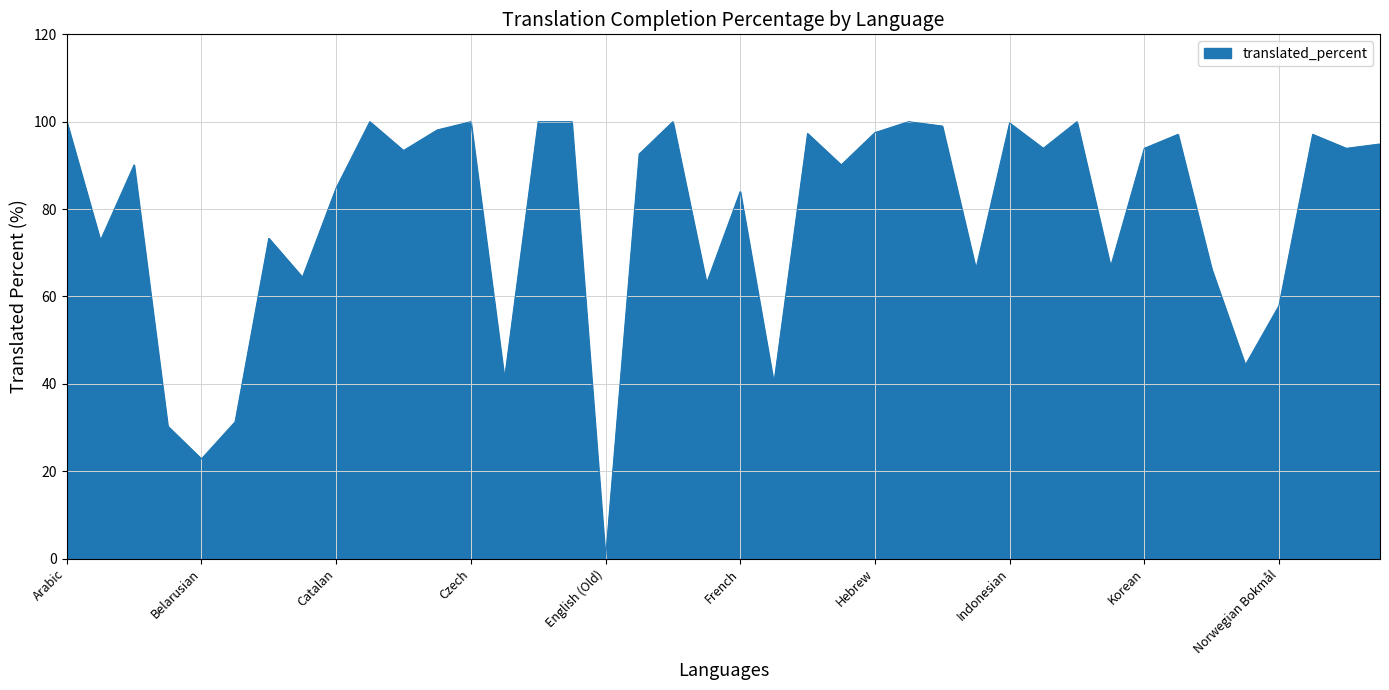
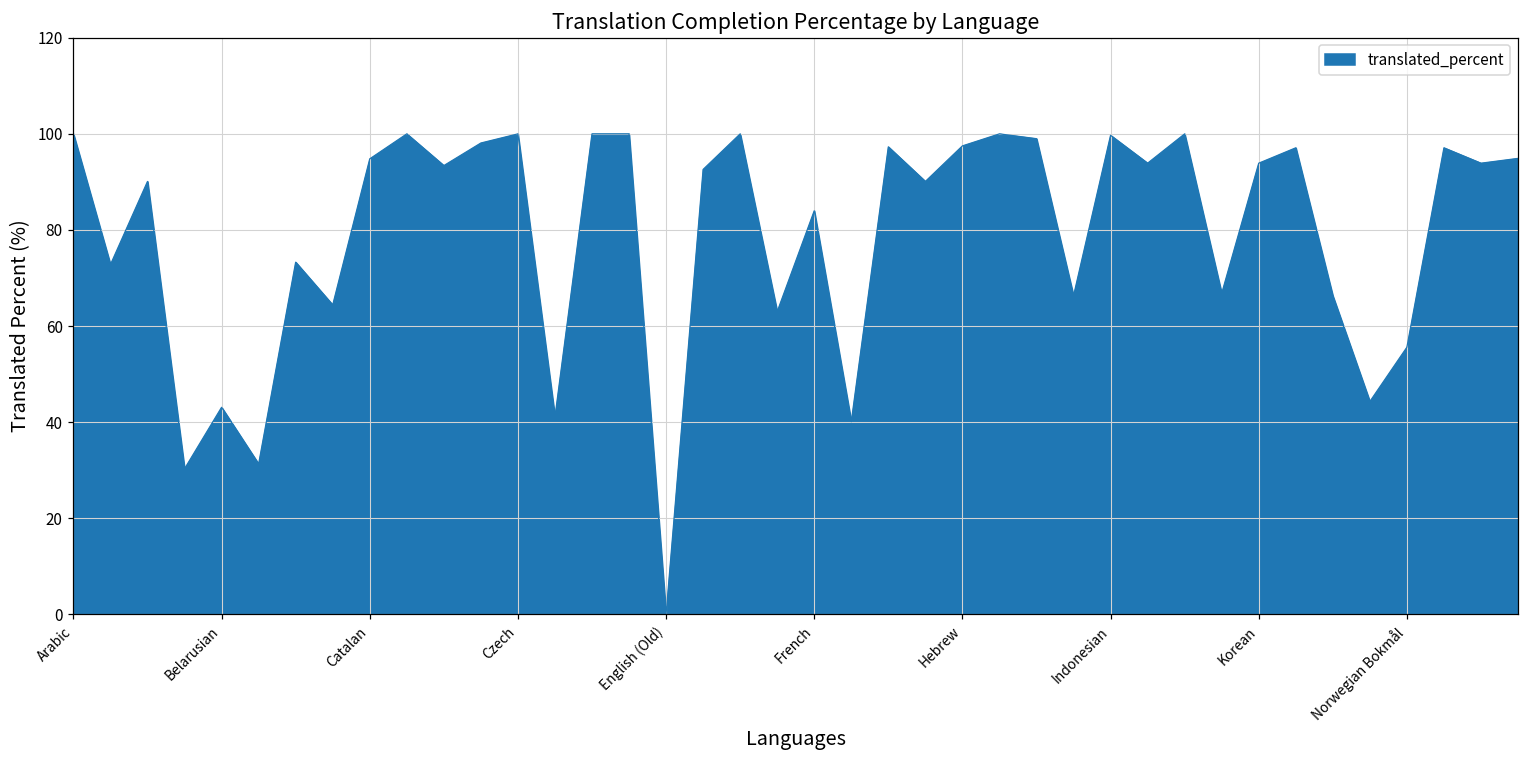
  {
    "Arabic": 100,
-   "Belarusian": 23,
-   "Catalan": 85,
+   "Belarusian": 43,
+   "Catalan": 95,
    "Czech": 100,
    "English (Old)": 0,
    "French": 84,
    "Hebrew": 98,
    "Indonesian": 100,
    "Korean": 94,
-   "Norwegian Bokmål": 58
+   "Norwegian Bokmål": 56
  }
